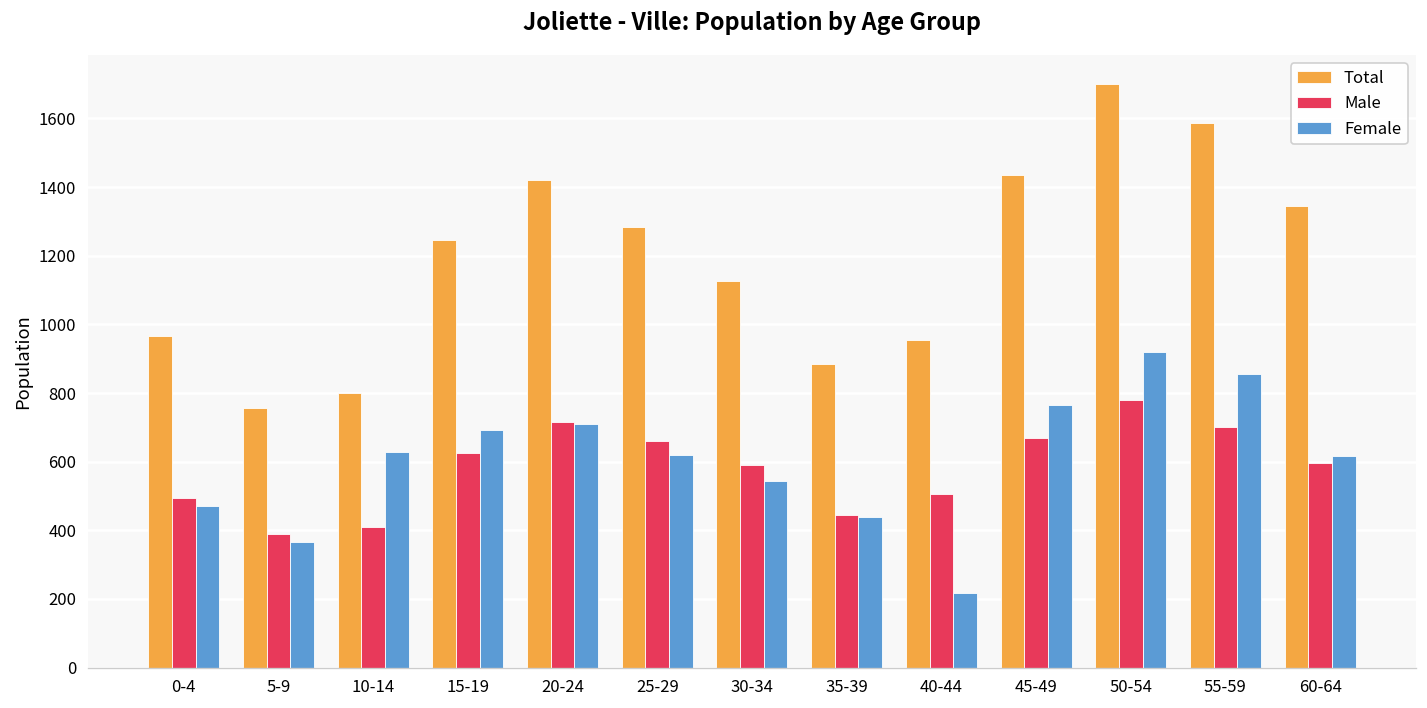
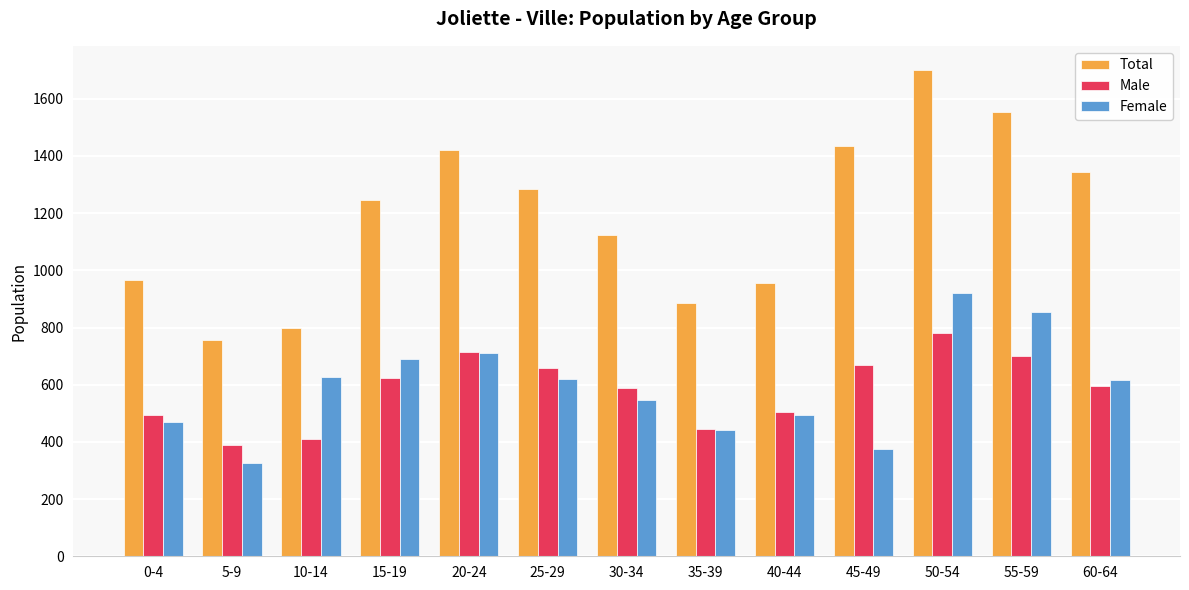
  {
    "Total": {
      "0-4": 970,
      "5-9": 760,
      "10-14": 800,
      "15-19": 1250,
      "20-24": 1420,
      "25-29": 1290,
      "30-34": 1130,
      "35-39": 890,
      "40-44": 960,
      "45-49": 1440,
      "50-54": 1700,
-     "55-59": 1590,
+     "55-59": 1560,
      "60-64": 1350
    },
    "Male": {
      "0-4": 500,
      "5-9": 390,
      "10-14": 410,
      "15-19": 630,
      "20-24": 720,
      "25-29": 660,
      "30-34": 590,
      "35-39": 450,
      "40-44": 510,
      "45-49": 670,
      "50-54": 780,
      "55-59": 700,
      "60-64": 600
    },
    "Female": {
      "0-4": 470,
-     "5-9": 370,
+     "5-9": 330,
      "10-14": 630,
      "15-19": 690,
      "20-24": 710,
      "25-29": 620,
      "30-34": 550,
      "35-39": 440,
-     "40-44": 220,
-     "45-49": 770,
+     "40-44": 500,
+     "45-49": 370,
      "50-54": 920,
      "55-59": 860,
      "60-64": 620
    }
  }
